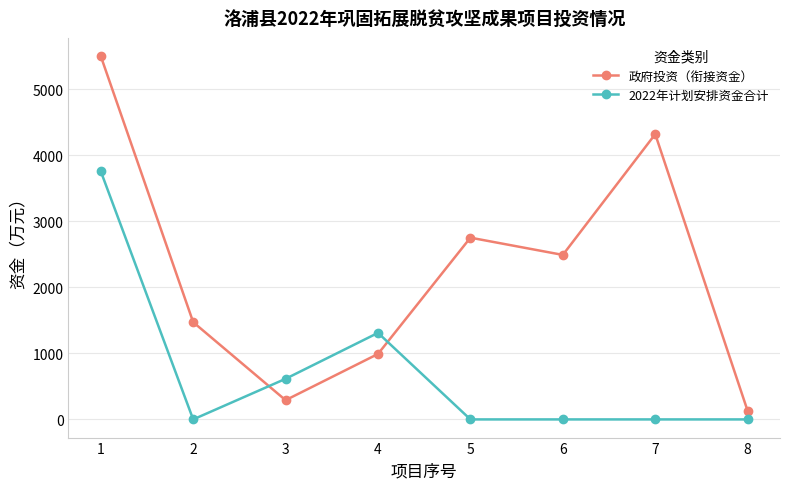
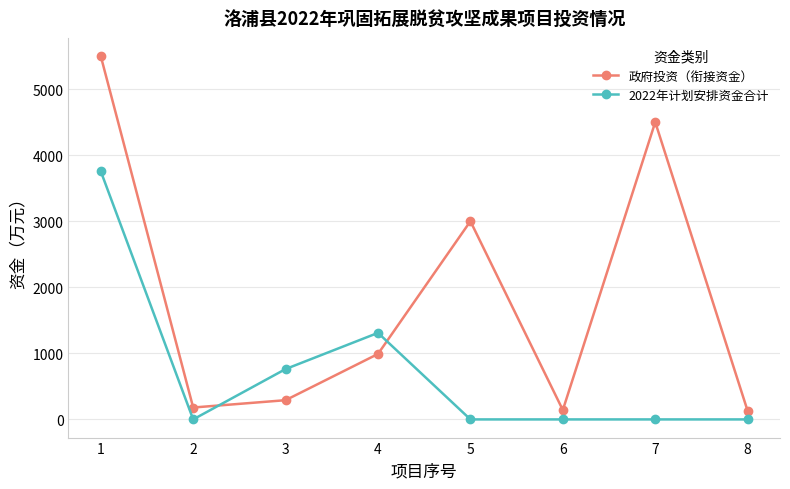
  {
    "政府投资（衔接资金）": {
      "1": 5500,
-     "2": 1500,
+     "2": 200,
      "3": 300,
      "4": 1000,
-     "5": 2800,
-     "6": 2500,
-     "7": 4300,
+     "5": 3000,
+     "6": 100,
+     "7": 4500,
      "8": 100
    },
    "2022年计划安排资金合计": {
      "1": 3800,
      "2": 0,
-     "3": 600,
+     "3": 800,
      "4": 1300,
      "5": 0,
      "6": 0,
      "7": 0,
      "8": 0
    }
  }
